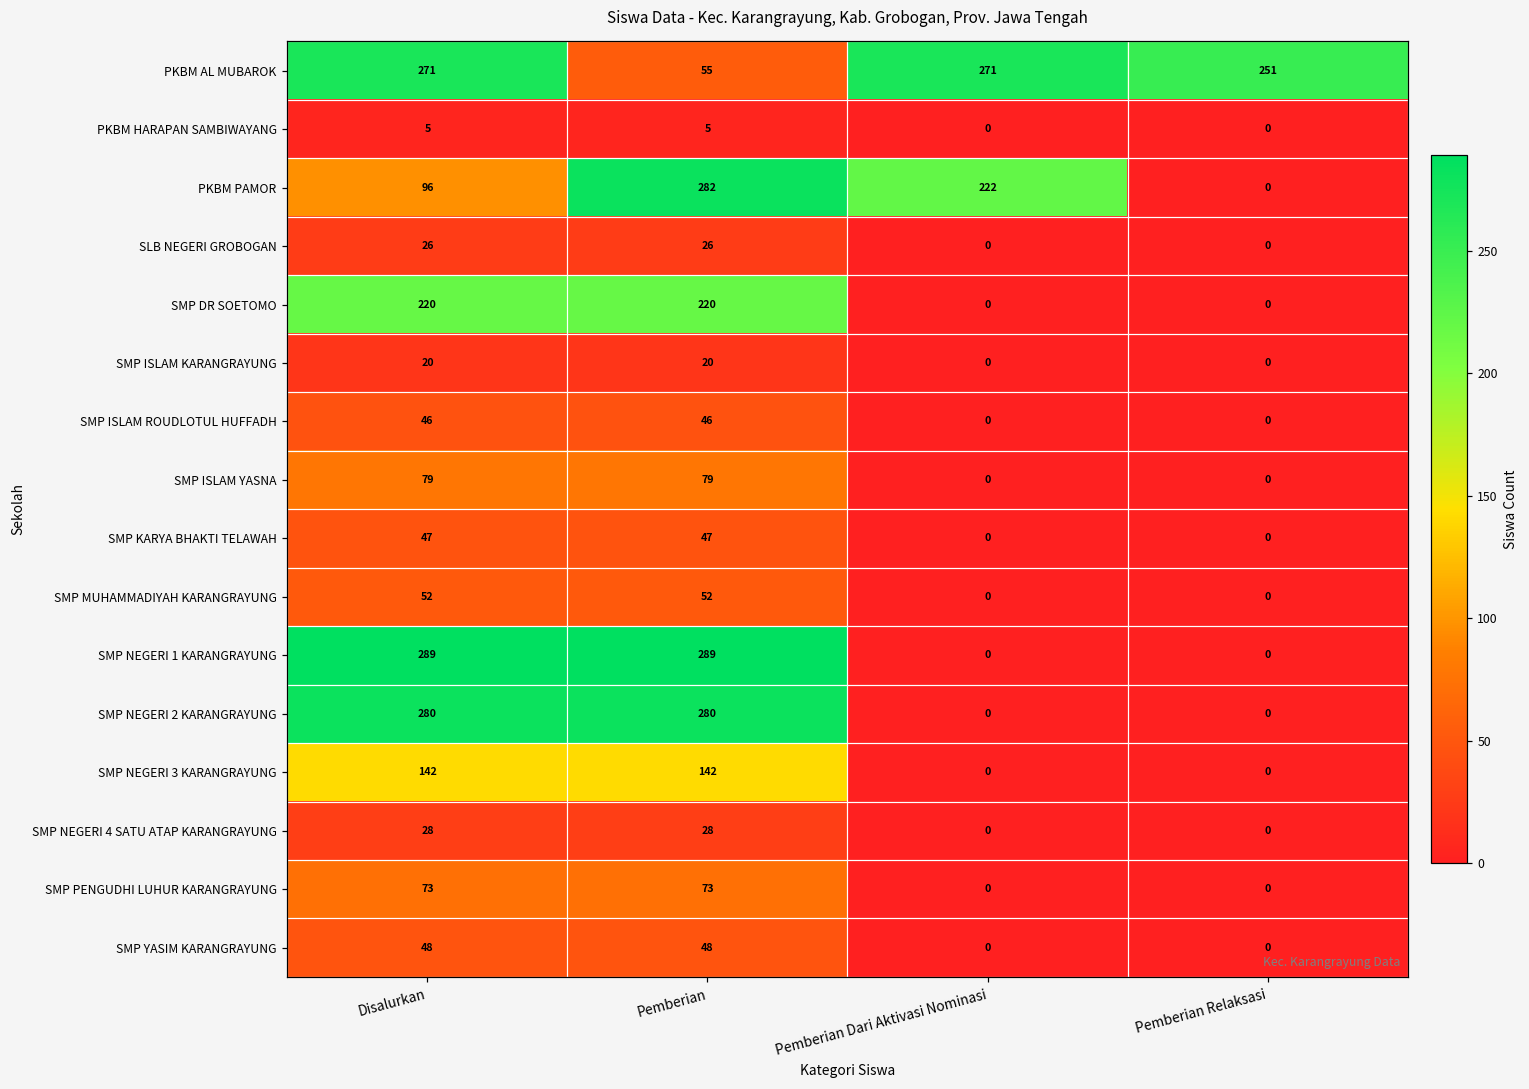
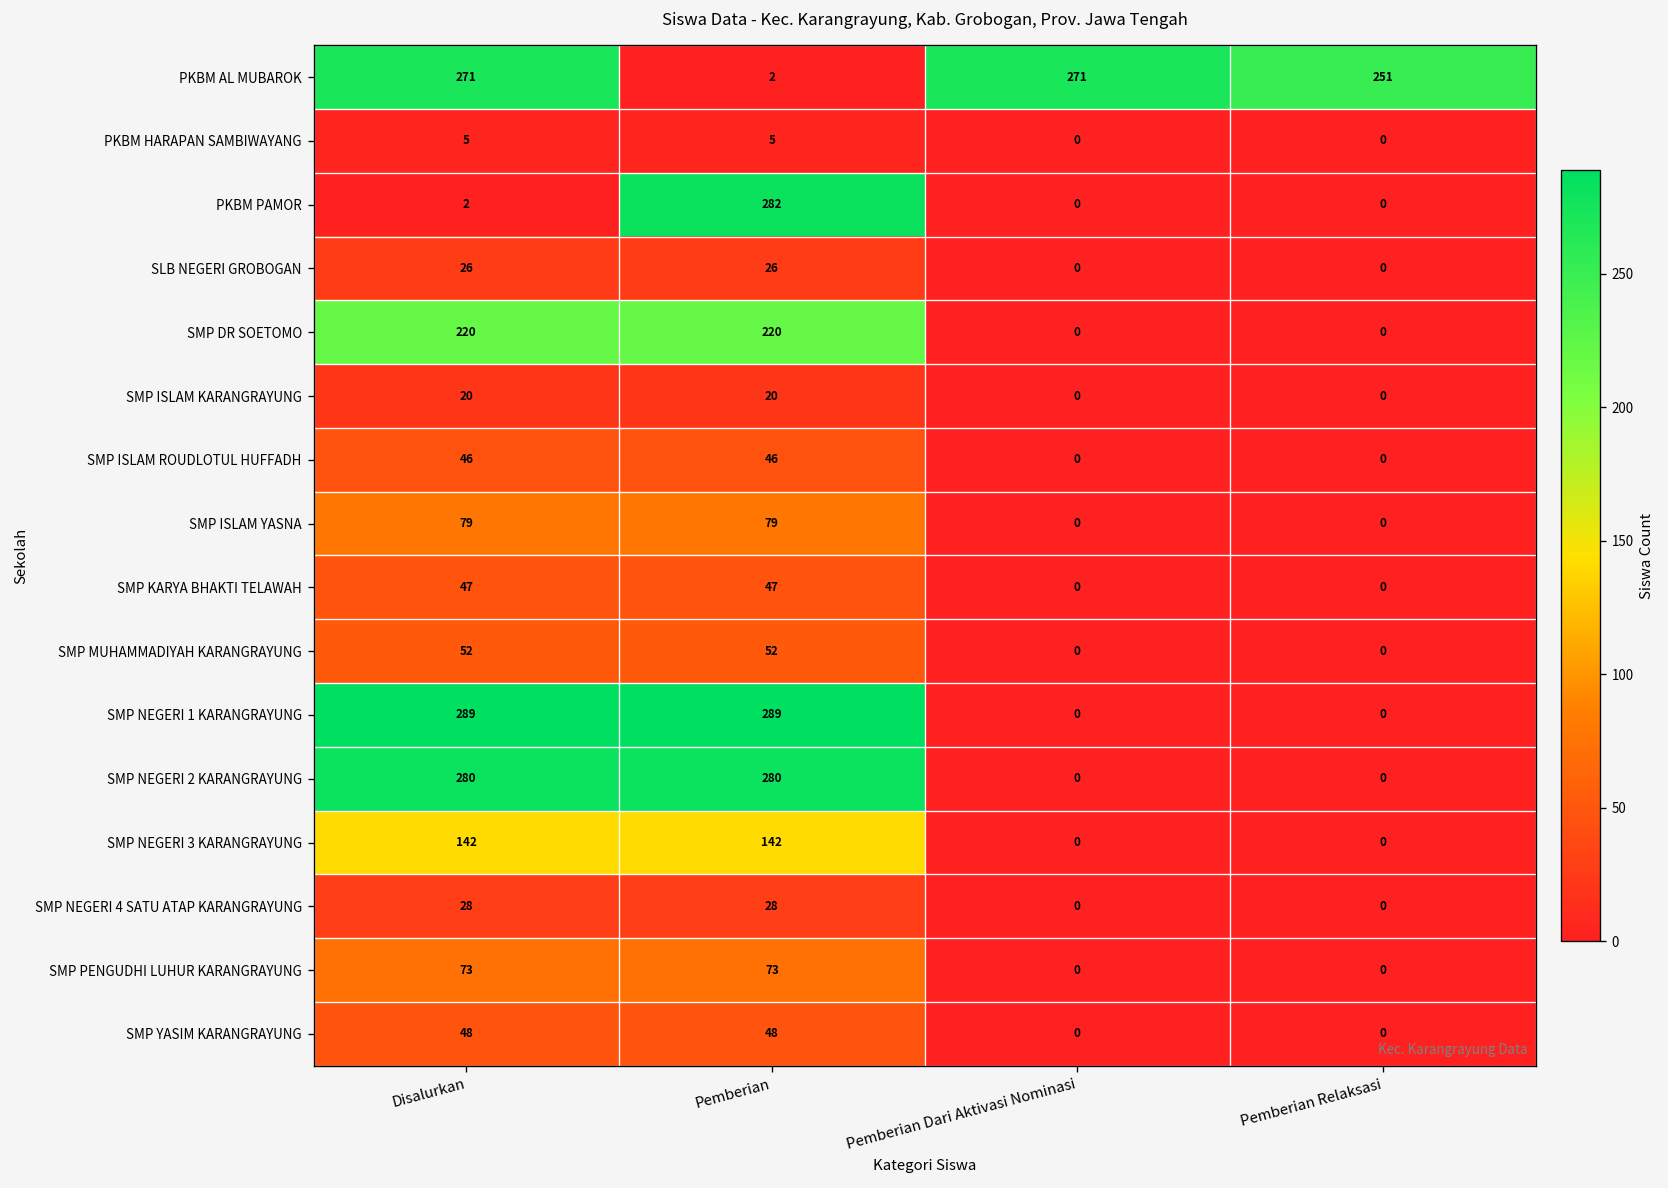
  {
    "PKBM AL MUBAROK": {
      "Disalurkan": 271,
-     "Pemberian": 55,
+     "Pemberian": 2,
      "Pemberian Dari Aktivasi Nominasi": 271,
      "Pemberian Relaksasi": 251
    },
    "PKBM HARAPAN SAMBIWAYANG": {
      "Disalurkan": 5,
      "Pemberian": 5,
      "Pemberian Dari Aktivasi Nominasi": 0,
      "Pemberian Relaksasi": 0
    },
    "PKBM PAMOR": {
-     "Disalurkan": 96,
+     "Disalurkan": 2,
      "Pemberian": 282,
-     "Pemberian Dari Aktivasi Nominasi": 222,
+     "Pemberian Dari Aktivasi Nominasi": 0,
      "Pemberian Relaksasi": 0
    },
    "SLB NEGERI GROBOGAN": {
      "Disalurkan": 26,
      "Pemberian": 26,
      "Pemberian Dari Aktivasi Nominasi": 0,
      "Pemberian Relaksasi": 0
    },
    "SMP DR SOETOMO": {
      "Disalurkan": 220,
      "Pemberian": 220,
      "Pemberian Dari Aktivasi Nominasi": 0,
      "Pemberian Relaksasi": 0
    },
    "SMP ISLAM KARANGRAYUNG": {
      "Disalurkan": 20,
      "Pemberian": 20,
      "Pemberian Dari Aktivasi Nominasi": 0,
      "Pemberian Relaksasi": 0
    },
    "SMP ISLAM ROUDLOTUL HUFFADH": {
      "Disalurkan": 46,
      "Pemberian": 46,
      "Pemberian Dari Aktivasi Nominasi": 0,
      "Pemberian Relaksasi": 0
    },
    "SMP ISLAM YASNA": {
      "Disalurkan": 79,
      "Pemberian": 79,
      "Pemberian Dari Aktivasi Nominasi": 0,
      "Pemberian Relaksasi": 0
    },
    "SMP KARYA BHAKTI TELAWAH": {
      "Disalurkan": 47,
      "Pemberian": 47,
      "Pemberian Dari Aktivasi Nominasi": 0,
      "Pemberian Relaksasi": 0
    },
    "SMP MUHAMMADIYAH KARANGRAYUNG": {
      "Disalurkan": 52,
      "Pemberian": 52,
      "Pemberian Dari Aktivasi Nominasi": 0,
      "Pemberian Relaksasi": 0
    },
    "SMP NEGERI 1 KARANGRAYUNG": {
      "Disalurkan": 289,
      "Pemberian": 289,
      "Pemberian Dari Aktivasi Nominasi": 0,
      "Pemberian Relaksasi": 0
    },
    "SMP NEGERI 2 KARANGRAYUNG": {
      "Disalurkan": 280,
      "Pemberian": 280,
      "Pemberian Dari Aktivasi Nominasi": 0,
      "Pemberian Relaksasi": 0
    },
    "SMP NEGERI 3 KARANGRAYUNG": {
      "Disalurkan": 142,
      "Pemberian": 142,
      "Pemberian Dari Aktivasi Nominasi": 0,
      "Pemberian Relaksasi": 0
    },
    "SMP NEGERI 4 SATU ATAP KARANGRAYUNG": {
      "Disalurkan": 28,
      "Pemberian": 28,
      "Pemberian Dari Aktivasi Nominasi": 0,
      "Pemberian Relaksasi": 0
    },
    "SMP PENGUDHI LUHUR KARANGRAYUNG": {
      "Disalurkan": 73,
      "Pemberian": 73,
      "Pemberian Dari Aktivasi Nominasi": 0,
      "Pemberian Relaksasi": 0
    },
    "SMP YASIM KARANGRAYUNG": {
      "Disalurkan": 48,
      "Pemberian": 48,
      "Pemberian Dari Aktivasi Nominasi": 0
    }
  }
